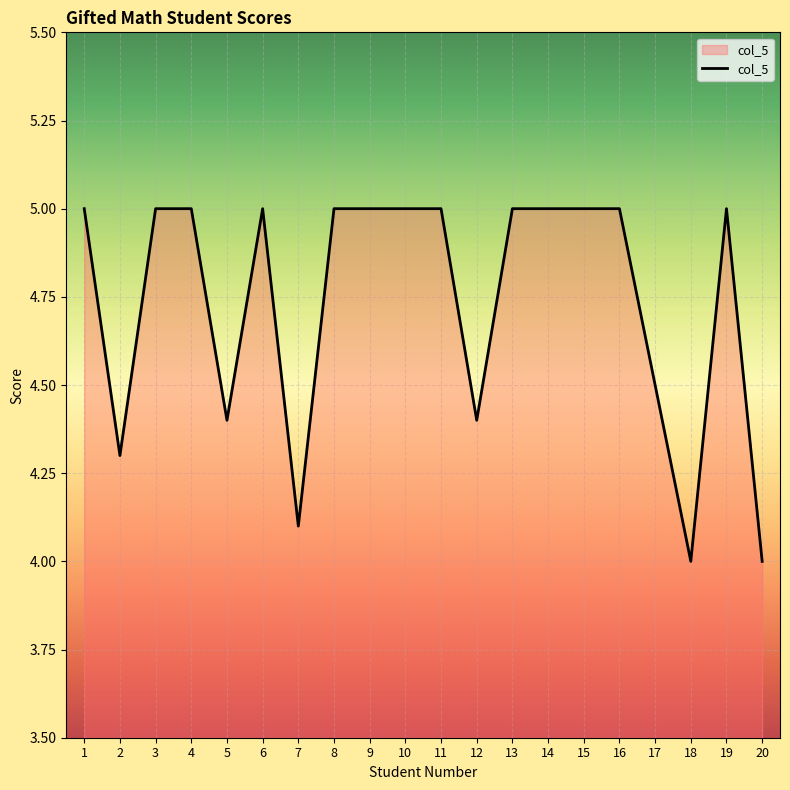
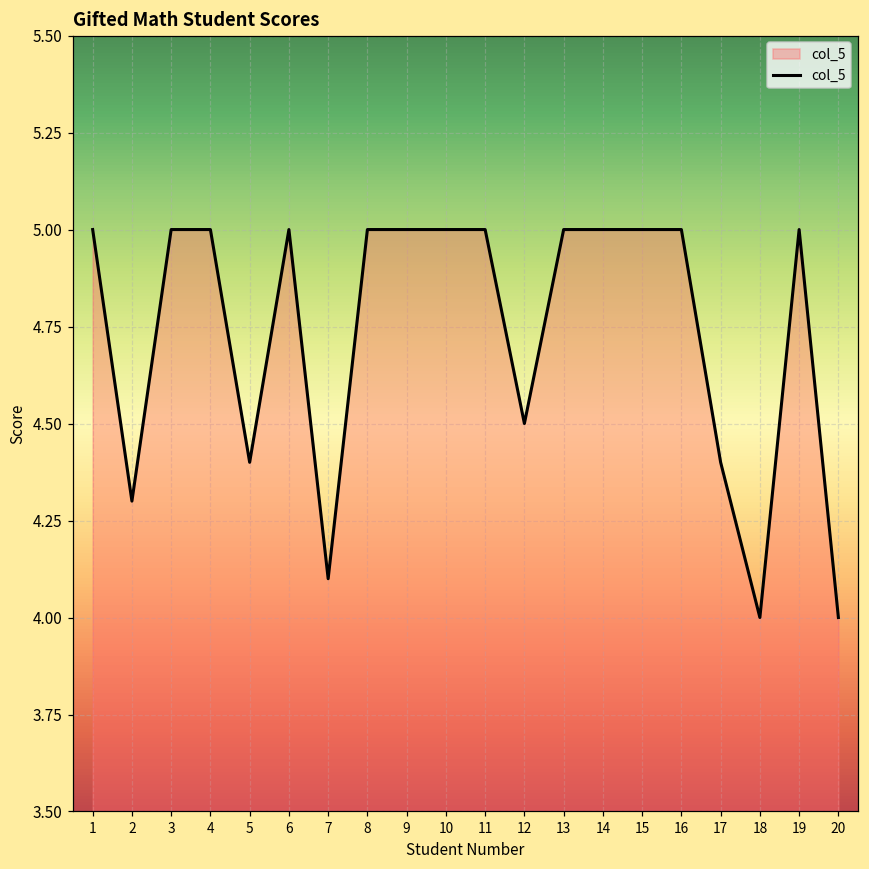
  {
    "1": 5.0,
    "2": 4.3,
    "3": 5.0,
    "4": 5.0,
    "5": 4.4,
    "6": 5.0,
    "7": 4.1,
    "8": 5.0,
    "9": 5.0,
    "10": 5.0,
    "11": 5.0,
-   "12": 4.4,
+   "12": 4.5,
    "13": 5.0,
    "14": 5.0,
    "15": 5.0,
    "16": 5.0,
-   "17": 4.5,
+   "17": 4.4,
    "18": 4.0,
    "19": 5.0,
    "20": 4.0
  }
